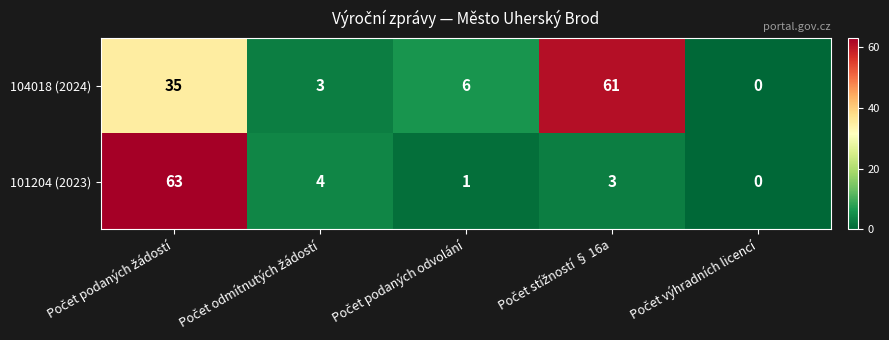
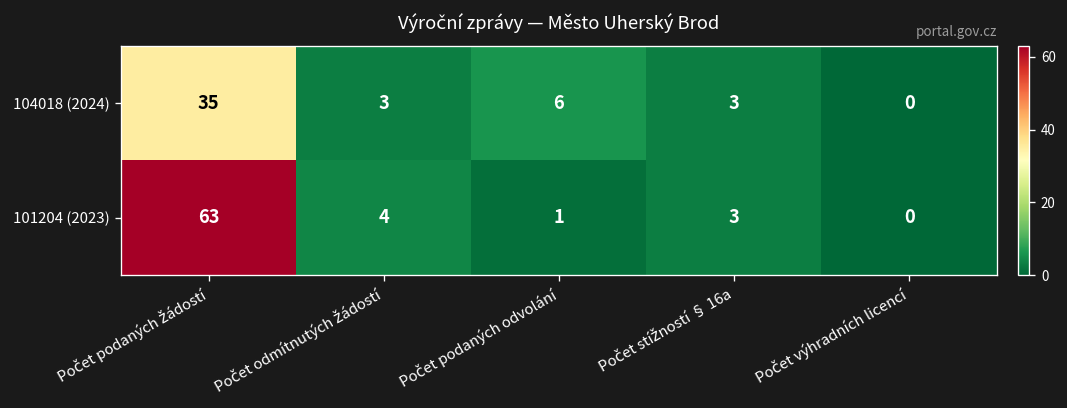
  {
    "104018 (2024)": {
      "Počet podaných žádostí": 35,
      "Počet odmítnutých žádostí": 3,
      "Počet podaných odvolání": 6,
-     "Počet stížností § 16a": 61,
+     "Počet stížností § 16a": 3,
      "Počet výhradních licencí": 0
    },
    "101204 (2023)": {
      "Počet podaných žádostí": 63,
      "Počet odmítnutých žádostí": 4,
      "Počet podaných odvolání": 1,
      "Počet stížností § 16a": 3,
      "Počet výhradních licencí": 0
    }
  }
